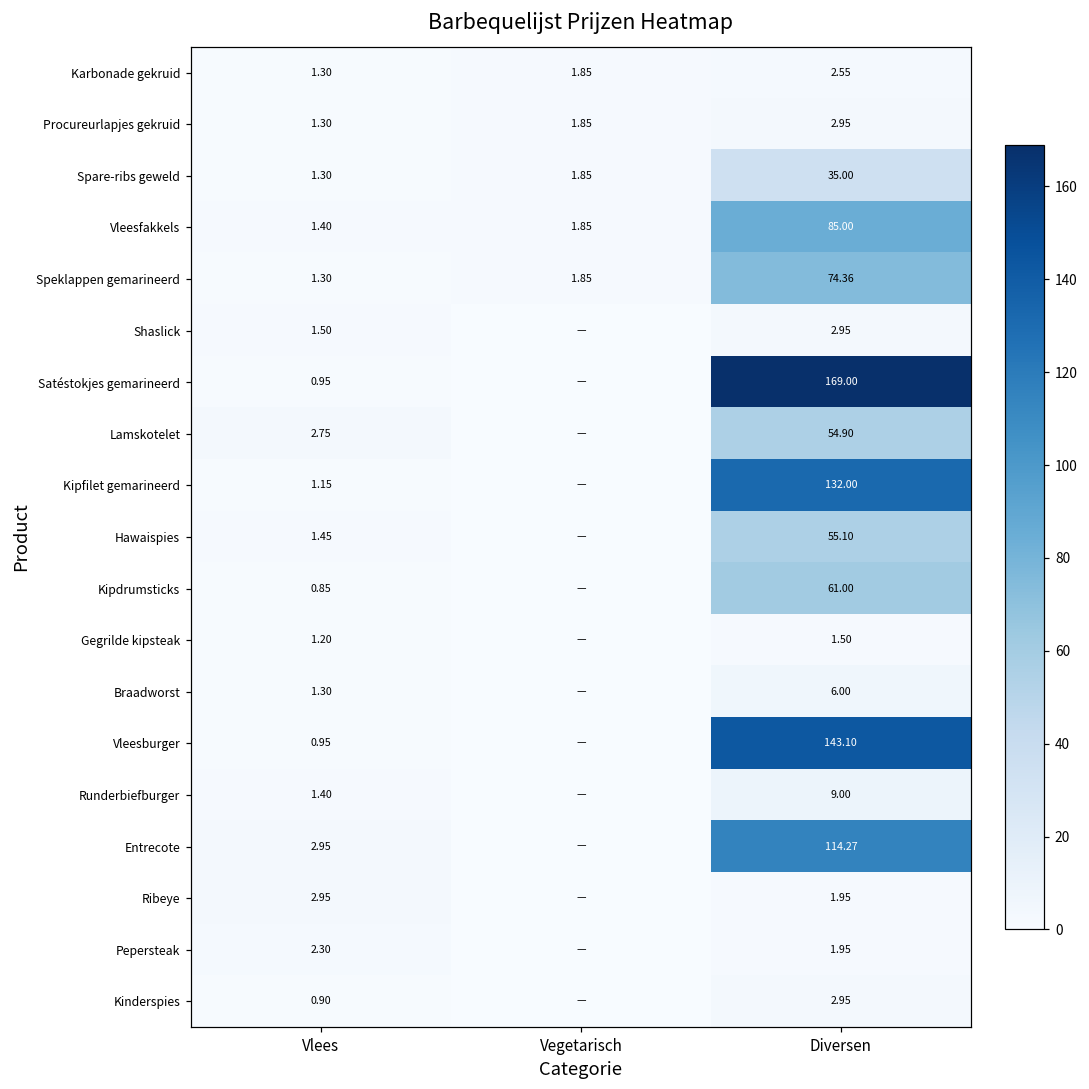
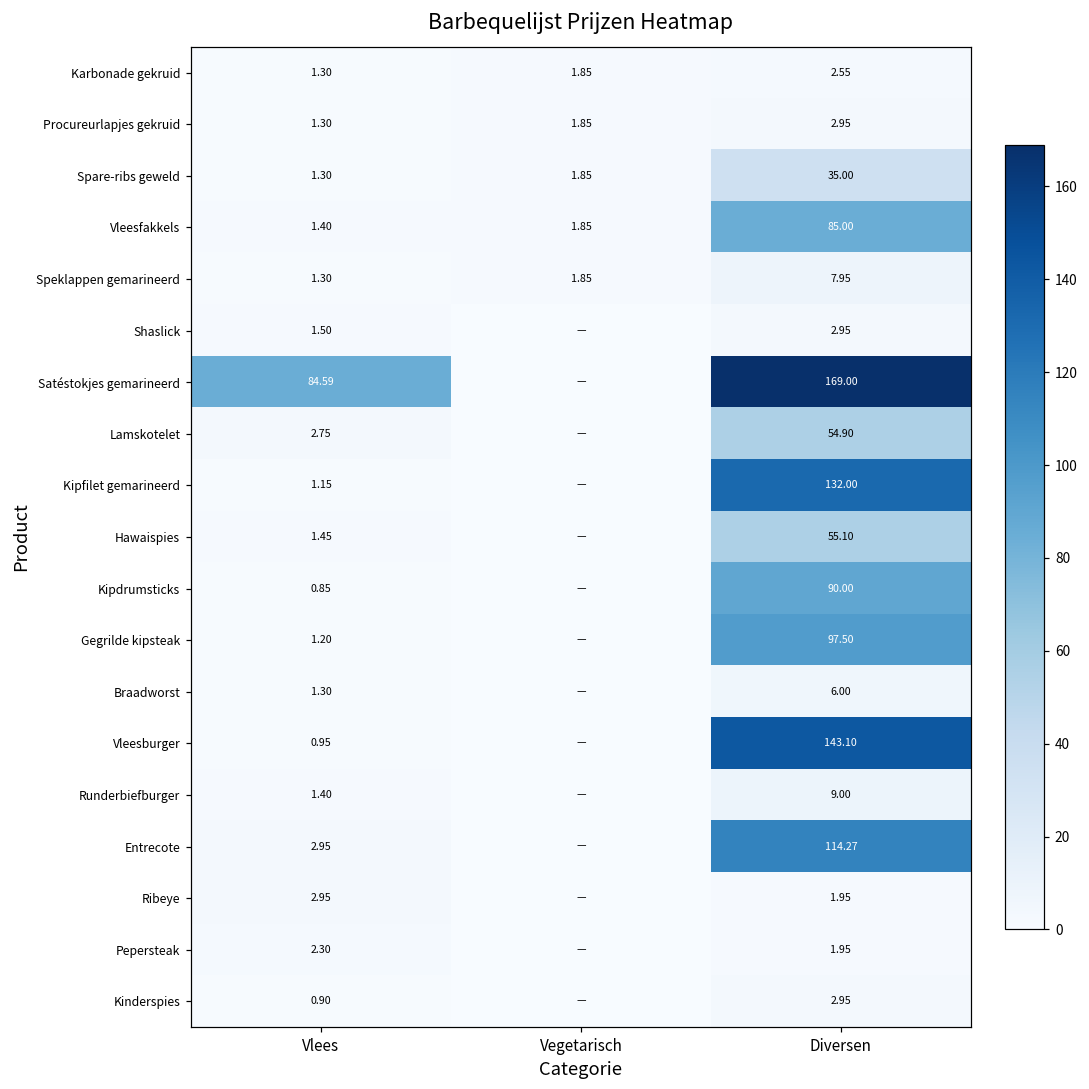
  {
    "Karbonade gekruid": {
      "Vlees": 1.30,
      "Vegetarisch": 1.85,
      "Diversen": 2.55
    },
    "Procureurlapjes gekruid": {
      "Vlees": 1.30,
      "Vegetarisch": 1.85,
      "Diversen": 2.95
    },
    "Spare-ribs geweld": {
      "Vlees": 1.30,
      "Vegetarisch": 1.85,
      "Diversen": 35.00
    },
    "Vleesfakkels": {
      "Vlees": 1.40,
      "Vegetarisch": 1.85,
      "Diversen": 85.00
    },
    "Speklappen gemarineerd": {
      "Vlees": 1.30,
      "Vegetarisch": 1.85,
-     "Diversen": 74.36
+     "Diversen": 7.95
    },
    "Shaslick": {
      "Vlees": 1.50,
      "Diversen": 2.95
    },
    "Satéstokjes gemarineerd": {
-     "Vlees": 0.95,
+     "Vlees": 84.59,
      "Diversen": 169.00
    },
    "Lamskotelet": {
      "Vlees": 2.75,
      "Diversen": 54.90
    },
    "Kipfilet gemarineerd": {
      "Vlees": 1.15,
      "Diversen": 132.00
    },
    "Hawaispies": {
      "Vlees": 1.45,
      "Diversen": 55.10
    },
    "Kipdrumsticks": {
      "Vlees": 0.85,
-     "Diversen": 61.00
+     "Diversen": 90.00
    },
    "Gegrilde kipsteak": {
      "Vlees": 1.20,
-     "Diversen": 1.50
+     "Diversen": 97.50
    },
    "Braadworst": {
      "Vlees": 1.30,
      "Diversen": 6.00
    },
    "Vleesburger": {
      "Vlees": 0.95,
      "Diversen": 143.10
    },
    "Runderbiefburger": {
      "Vlees": 1.40,
      "Diversen": 9.00
    },
    "Entrecote": {
      "Vlees": 2.95,
      "Diversen": 114.27
    },
    "Ribeye": {
      "Vlees": 2.95,
      "Diversen": 1.95
    },
    "Pepersteak": {
      "Vlees": 2.30,
      "Diversen": 1.95
    },
    "Kinderspies": {
      "Vlees": 0.90,
      "Diversen": 2.95
    }
  }
